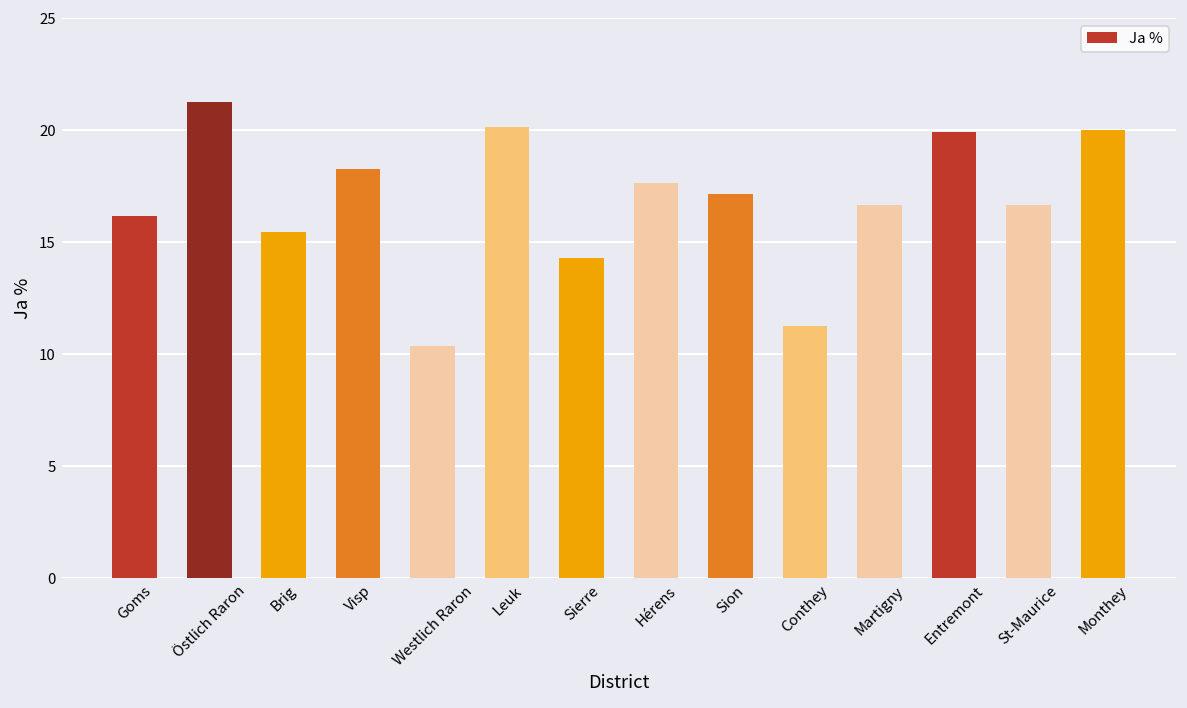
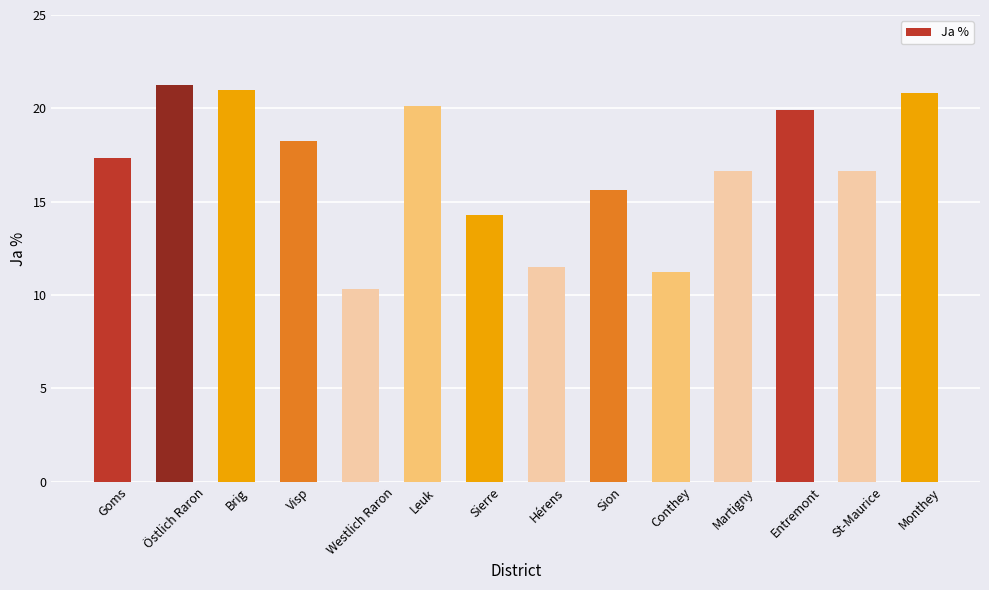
  {
-   "Goms": 16.2,
+   "Goms": 17.4,
    "Östlich Raron": 21.2,
-   "Brig": 15.5,
+   "Brig": 21.0,
    "Visp": 18.3,
    "Westlich Raron": 10.4,
    "Leuk": 20.1,
    "Sierre": 14.3,
-   "Hérens": 17.7,
-   "Sion": 17.1,
+   "Hérens": 11.5,
+   "Sion": 15.6,
    "Conthey": 11.3,
    "Martigny": 16.6,
    "Entremont": 19.9,
    "St-Maurice": 16.6,
-   "Monthey": 20.0
+   "Monthey": 20.8
  }
